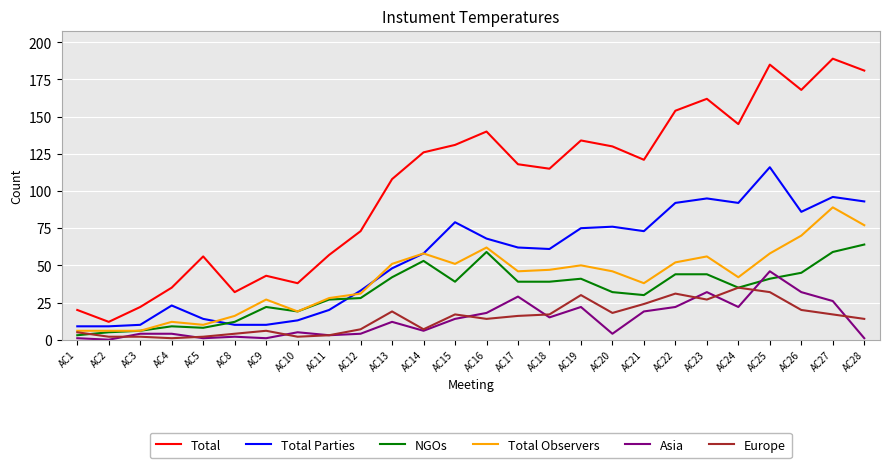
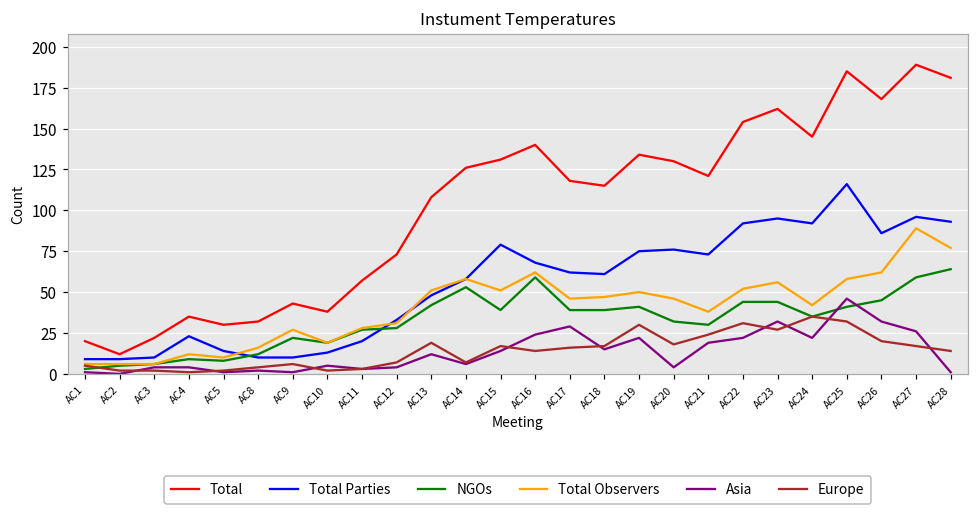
  {
    "Total": {
      "AC1": 20,
      "AC2": 12,
      "AC3": 22,
      "AC4": 35,
-     "AC5": 56,
+     "AC5": 30,
      "AC8": 32,
      "AC9": 43,
      "AC10": 38,
      "AC11": 57,
      "AC12": 73,
      "AC13": 108,
      "AC14": 126,
      "AC15": 131,
      "AC16": 140,
      "AC17": 118,
      "AC18": 115,
      "AC19": 134,
      "AC20": 130,
      "AC21": 121,
      "AC22": 154,
      "AC23": 162,
      "AC24": 145,
      "AC25": 185,
      "AC26": 168,
      "AC27": 189,
      "AC28": 181
    },
    "Total Parties": {
      "AC1": 9,
      "AC2": 9,
      "AC3": 10,
      "AC4": 23,
      "AC5": 14,
      "AC8": 10,
      "AC9": 10,
      "AC10": 13,
      "AC11": 20,
      "AC12": 33,
      "AC13": 48,
      "AC15": 79,
      "AC16": 68,
      "AC17": 62,
      "AC18": 61,
      "AC19": 75,
      "AC20": 76,
      "AC21": 73,
      "AC22": 92,
      "AC23": 95,
      "AC24": 92,
      "AC25": 116,
      "AC26": 86,
      "AC27": 96,
      "AC28": 93
    },
    "NGOs": {
      "AC1": 3,
      "AC4": 9,
      "AC5": 8,
      "AC8": 12,
      "AC9": 22,
      "AC12": 28,
      "AC13": 42,
      "AC14": 53,
      "AC15": 39,
      "AC16": 59,
      "AC17": 39,
      "AC18": 39,
      "AC19": 41,
      "AC20": 32,
      "AC21": 30,
      "AC22": 44,
      "AC23": 44,
      "AC25": 41,
      "AC26": 45,
      "AC27": 59,
      "AC28": 64
    },
    "Total Observers": {
      "AC4": 12,
      "AC5": 10,
      "AC8": 16,
      "AC9": 27,
      "AC12": 31,
      "AC13": 51,
      "AC15": 51,
      "AC16": 62,
      "AC17": 46,
      "AC18": 47,
      "AC19": 50,
      "AC20": 46,
      "AC21": 38,
      "AC22": 52,
      "AC23": 56,
      "AC24": 42,
      "AC25": 58,
-     "AC26": 70,
+     "AC26": 62,
      "AC27": 89,
      "AC28": 77
    },
    "Asia": {
      "AC1": 1,
      "AC2": 0,
      "AC3": 4,
      "AC4": 4,
      "AC8": 2,
      "AC9": 1,
      "AC10": 5,
      "AC12": 4,
      "AC13": 12,
      "AC15": 14,
-     "AC16": 18,
+     "AC16": 24,
      "AC17": 29,
      "AC18": 15,
      "AC19": 22,
      "AC20": 4,
      "AC21": 19,
      "AC22": 22,
      "AC23": 32,
      "AC24": 22,
      "AC25": 46,
      "AC26": 32,
      "AC27": 26,
      "AC28": 1
    },
    "Europe": {
      "AC2": 2,
      "AC3": 2,
      "AC4": 1,
      "AC8": 4,
      "AC9": 6,
      "AC10": 2,
      "AC12": 7,
      "AC13": 19,
      "AC15": 17,
      "AC16": 14,
      "AC17": 16,
      "AC18": 17,
      "AC19": 30,
      "AC20": 18,
      "AC21": 24,
      "AC22": 31,
      "AC23": 27,
      "AC25": 32,
      "AC26": 20,
      "AC27": 17,
      "AC28": 14
    }
  }
